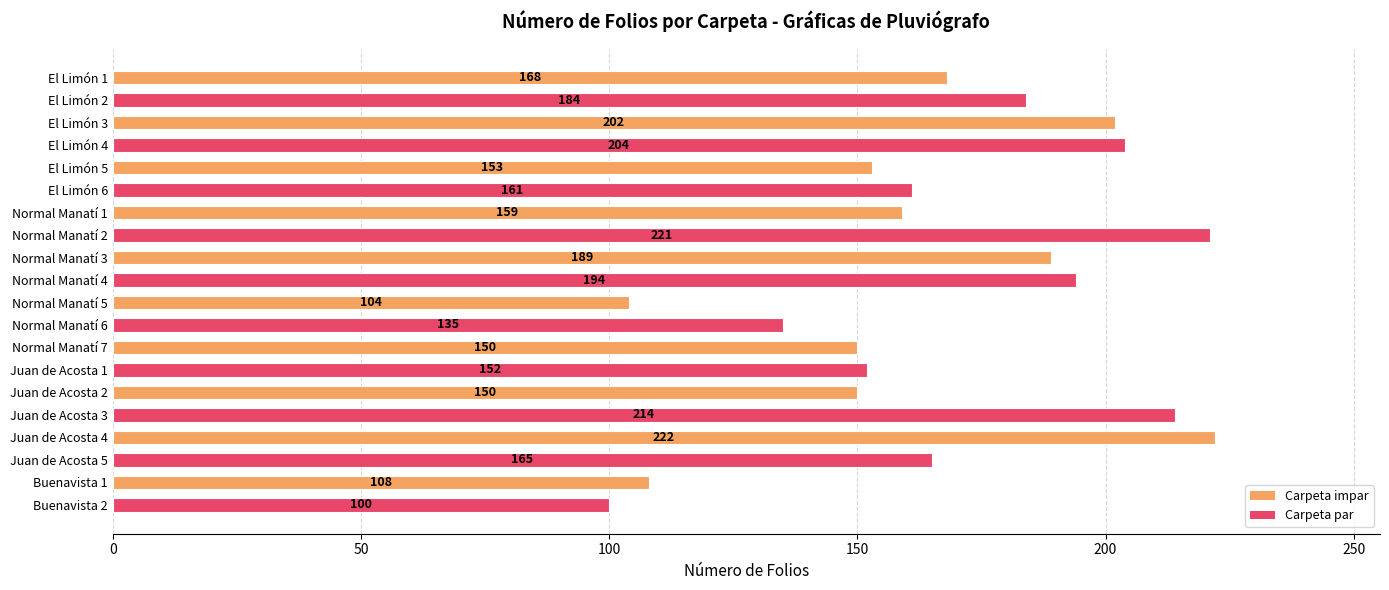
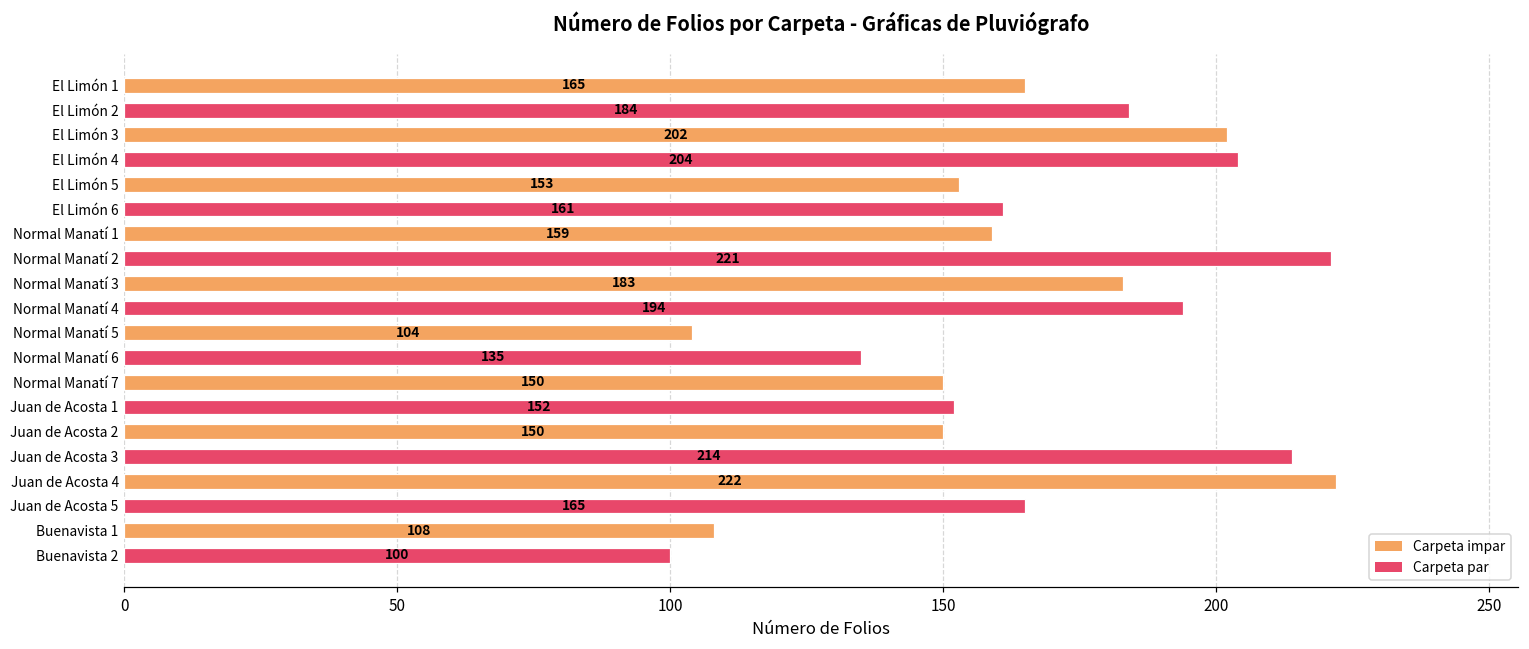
  {
-   "El Limón 1": 168,
+   "El Limón 1": 165,
    "El Limón 2": 184,
    "El Limón 3": 202,
    "El Limón 4": 204,
    "El Limón 5": 153,
    "El Limón 6": 161,
    "Normal Manatí 1": 159,
    "Normal Manatí 2": 221,
-   "Normal Manatí 3": 189,
+   "Normal Manatí 3": 183,
    "Normal Manatí 4": 194,
    "Normal Manatí 5": 104,
    "Normal Manatí 6": 135,
    "Normal Manatí 7": 150,
    "Juan de Acosta 1": 152,
    "Juan de Acosta 2": 150,
    "Juan de Acosta 3": 214,
    "Juan de Acosta 4": 222,
    "Juan de Acosta 5": 165,
    "Buenavista 1": 108,
    "Buenavista 2": 100
  }
